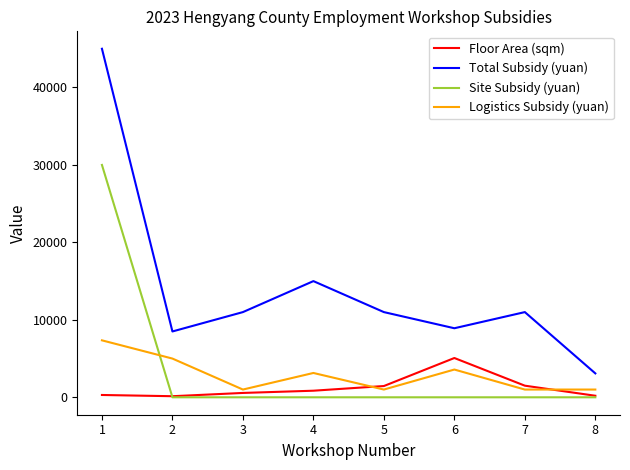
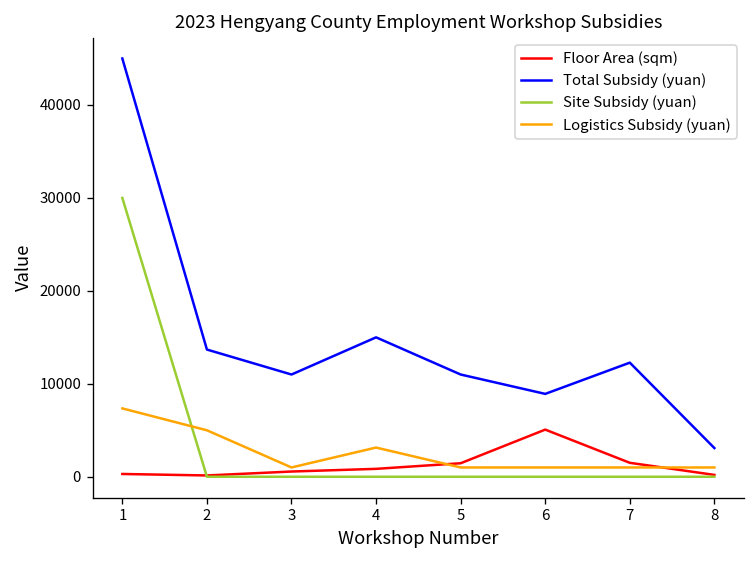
  {
    "Floor Area (sqm)": {
      "1": 0,
      "3": 1000,
      "4": 1000,
      "5": 1000,
      "6": 5000,
      "7": 2000
    },
    "Total Subsidy (yuan)": {
      "1": 45000,
-     "2": 9000,
+     "2": 14000,
      "3": 11000,
      "4": 15000,
      "5": 11000,
      "6": 9000,
-     "7": 11000,
+     "7": 12000,
      "8": 3000
    },
    "Site Subsidy (yuan)": {
      "1": 30000,
      "3": 0,
      "4": 0,
      "5": 0,
      "6": 0,
      "7": 0
    },
    "Logistics Subsidy (yuan)": {
      "1": 7000,
      "2": 5000,
      "3": 1000,
      "4": 3000,
      "5": 1000,
-     "6": 4000,
+     "6": 1000,
      "7": 1000,
      "8": 1000
    }
  }
